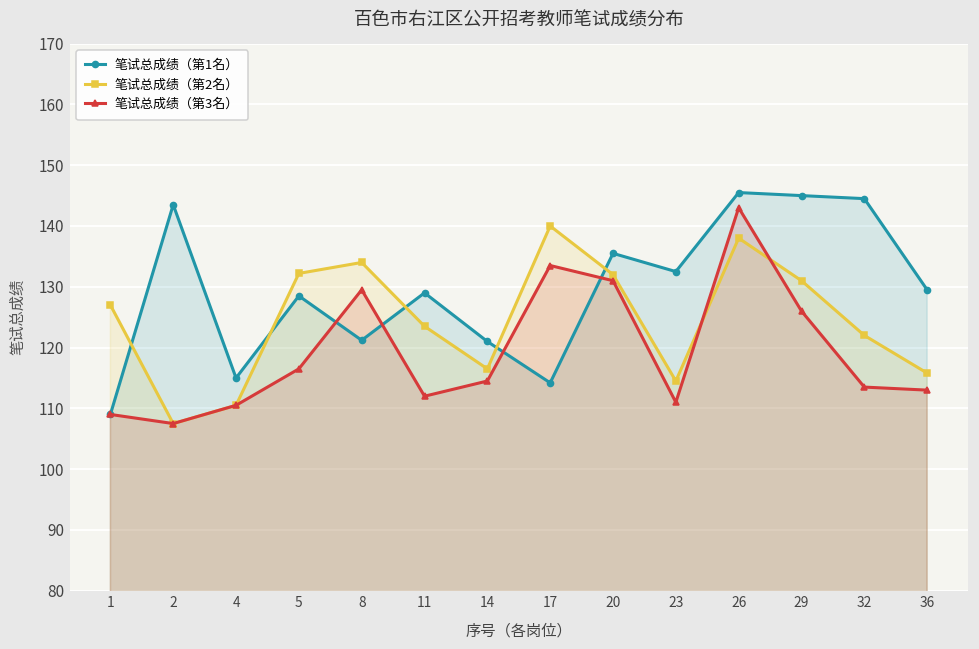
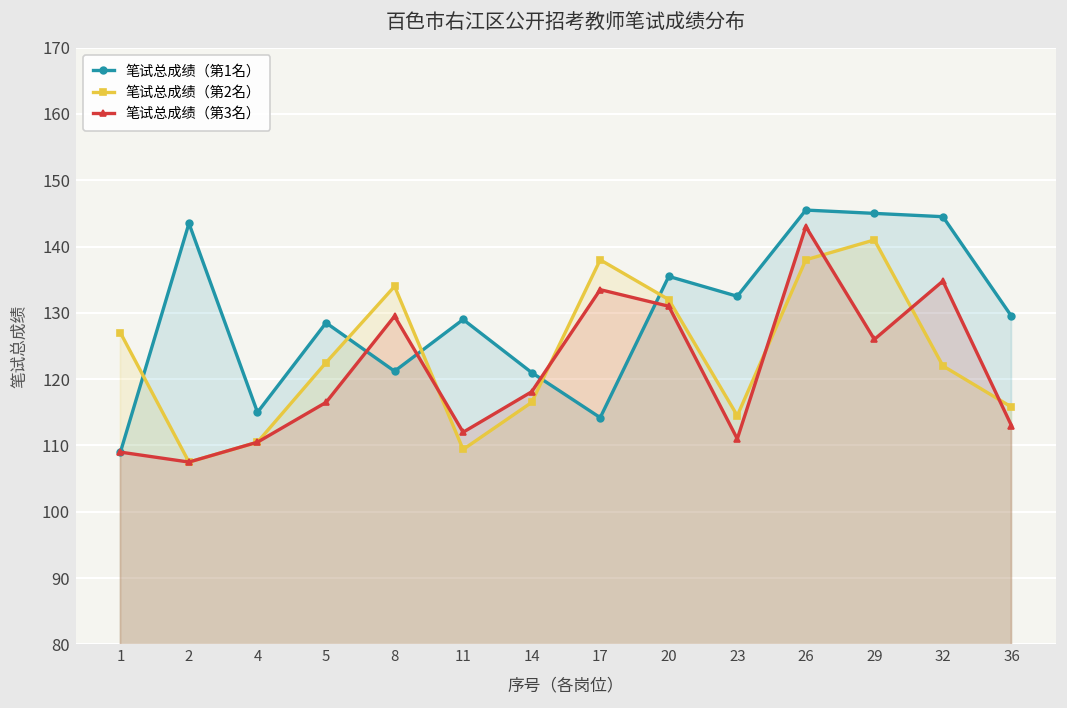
  {
    "笔试总成绩（第1名）": {
      "2": 144,
      "4": 115,
      "5": 129,
      "8": 121,
      "11": 129,
      "14": 121,
      "17": 114,
      "20": 136,
      "23": 133,
      "26": 146,
      "29": 145,
      "32": 145,
      "36": 130
    },
    "笔试总成绩（第2名）": {
      "1": 127,
-     "5": 132,
+     "5": 123,
      "8": 134,
-     "11": 124,
+     "11": 109,
      "14": 117,
-     "17": 140,
+     "17": 138,
      "20": 132,
      "23": 115,
      "26": 138,
-     "29": 131,
+     "29": 141,
      "32": 122,
      "36": 116
    },
    "笔试总成绩（第3名）": {
      "5": 117,
      "8": 130,
      "11": 112,
-     "14": 115,
+     "14": 118,
      "17": 134,
      "20": 131,
      "23": 111,
      "26": 143,
      "29": 126,
-     "32": 114,
+     "32": 135,
      "36": 113
    }
  }
